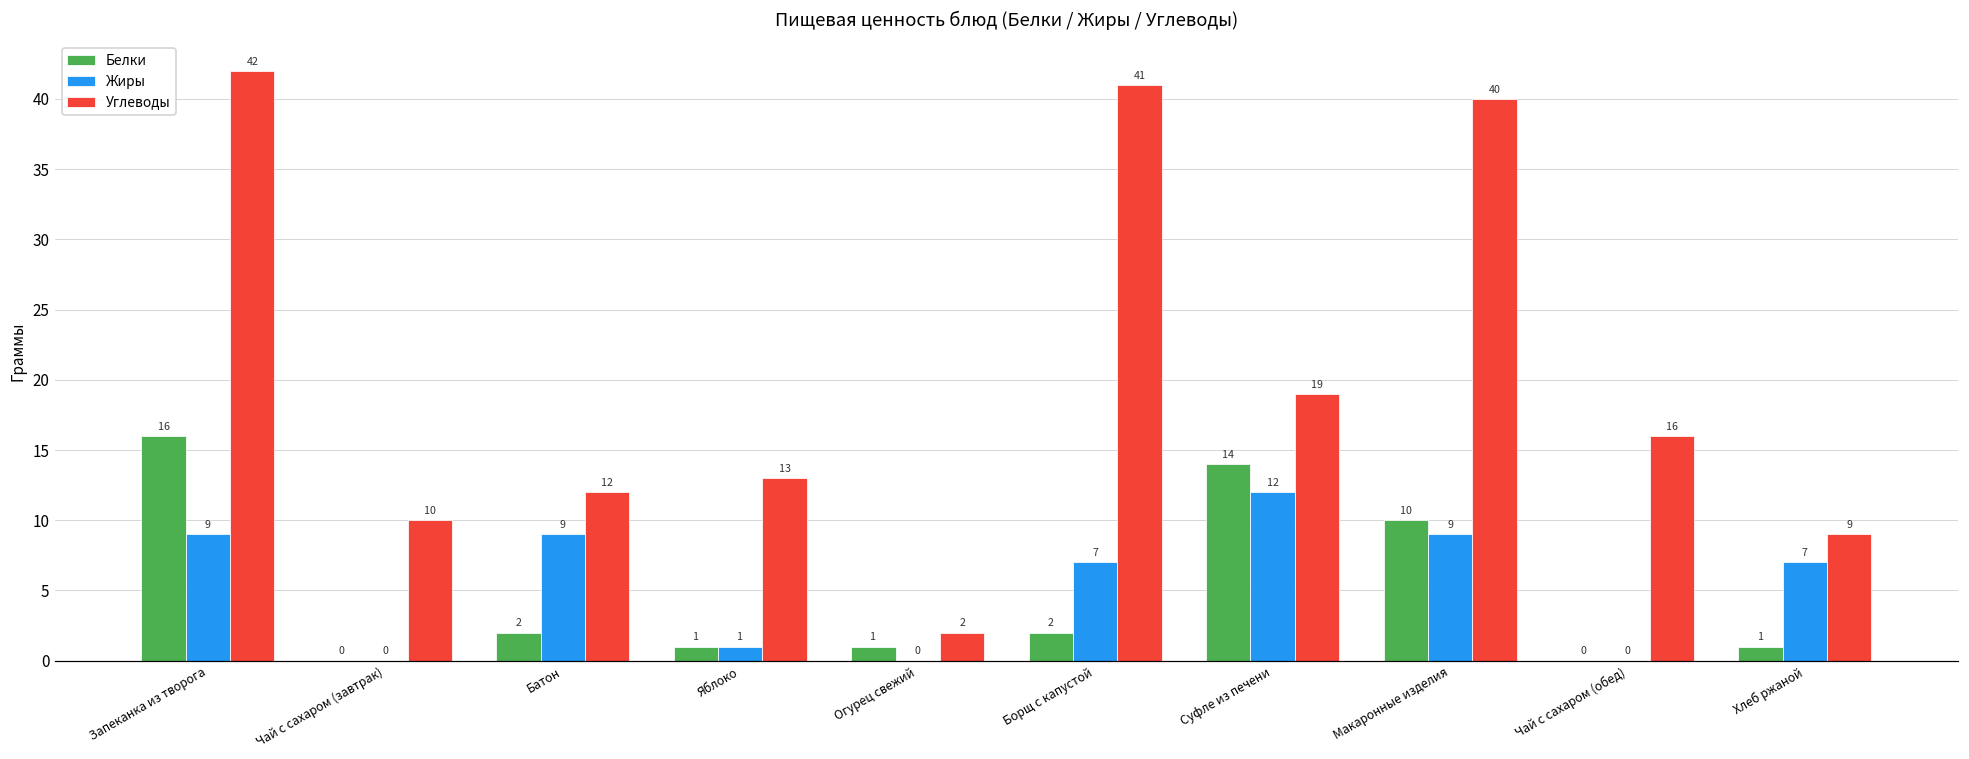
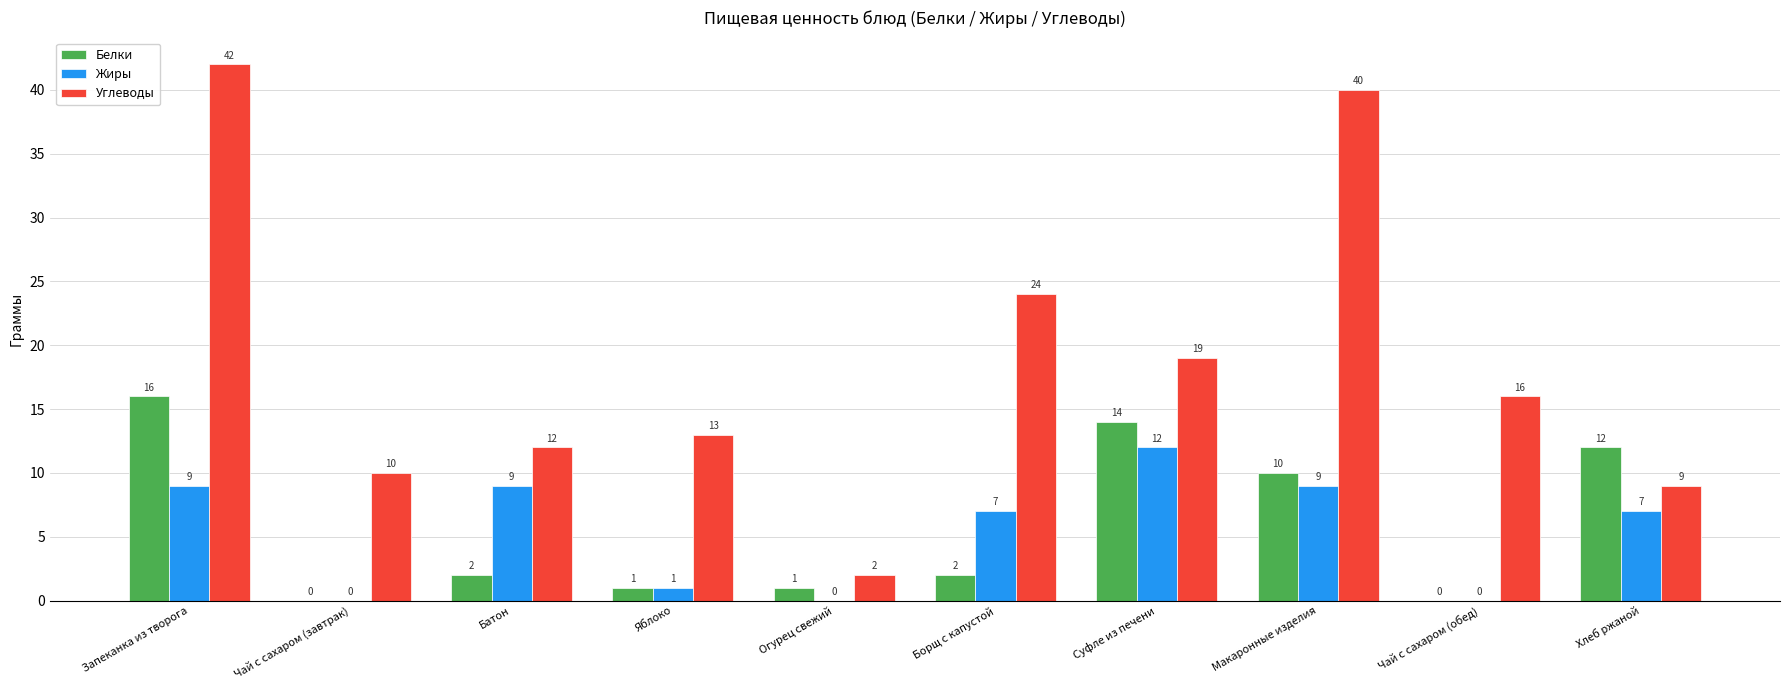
  {
    "Белки": {
      "Запеканка из творога": 16,
      "Чай с сахаром (завтрак)": 0,
      "Батон": 2,
      "Яблоко": 1,
      "Огурец свежий": 1,
      "Борщ с капустой": 2,
      "Суфле из печени": 14,
      "Макаронные изделия": 10,
      "Чай с сахаром (обед)": 0,
-     "Хлеб ржаной": 1
+     "Хлеб ржаной": 12
    },
    "Жиры": {
      "Запеканка из творога": 9,
      "Чай с сахаром (завтрак)": 0,
      "Батон": 9,
      "Яблоко": 1,
      "Огурец свежий": 0,
      "Борщ с капустой": 7,
      "Суфле из печени": 12,
      "Макаронные изделия": 9,
      "Чай с сахаром (обед)": 0,
      "Хлеб ржаной": 7
    },
    "Углеводы": {
      "Запеканка из творога": 42,
      "Чай с сахаром (завтрак)": 10,
      "Батон": 12,
      "Яблоко": 13,
      "Огурец свежий": 2,
-     "Борщ с капустой": 41,
+     "Борщ с капустой": 24,
      "Суфле из печени": 19,
      "Макаронные изделия": 40,
      "Чай с сахаром (обед)": 16,
      "Хлеб ржаной": 9
    }
  }
